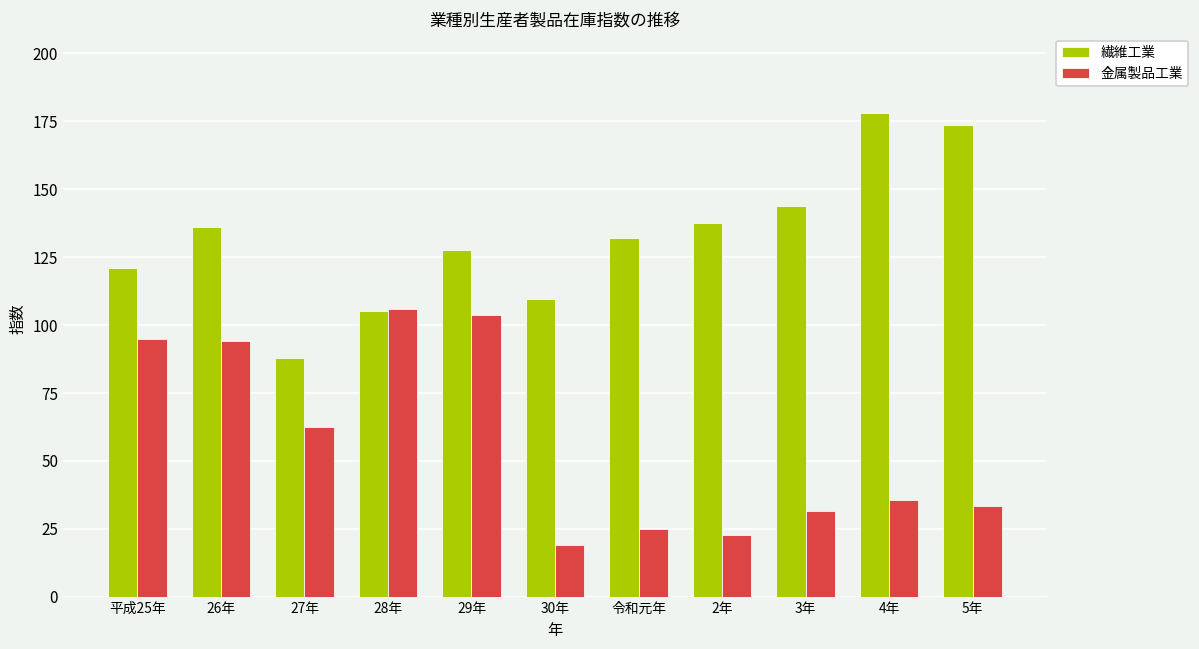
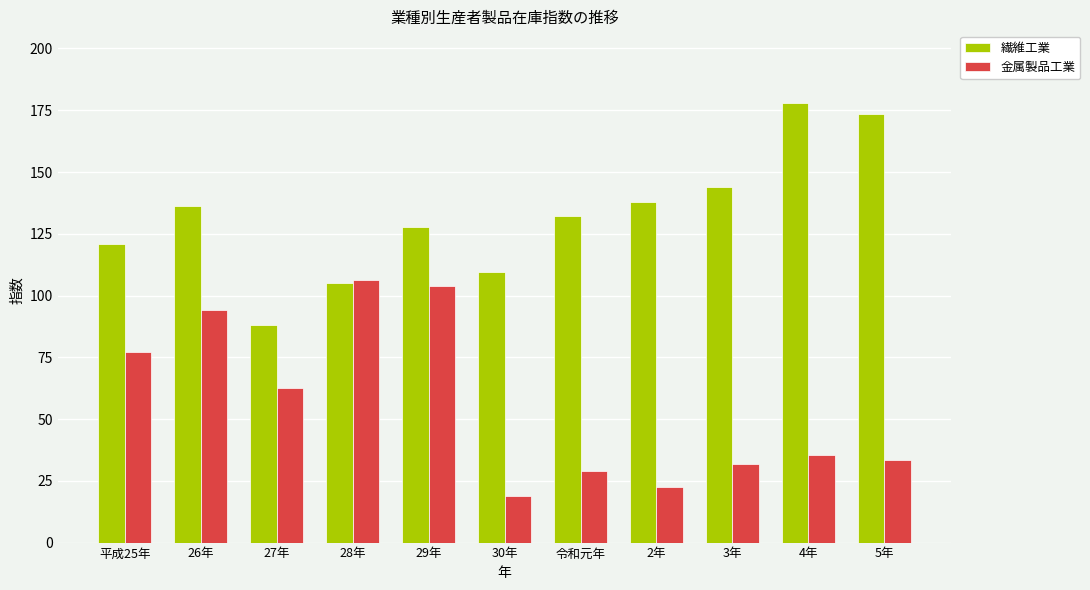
  {
    "繊維工業": {
      "平成25年": 121,
      "26年": 136,
      "27年": 88,
      "28年": 105,
      "29年": 128,
      "30年": 110,
      "令和元年": 132,
      "2年": 138,
      "3年": 144,
      "4年": 178,
      "5年": 174
    },
    "金属製品工業": {
-     "平成25年": 95,
+     "平成25年": 77,
      "26年": 94,
      "27年": 62,
      "28年": 106,
      "29年": 104,
      "30年": 19,
-     "令和元年": 25,
+     "令和元年": 29,
      "2年": 23,
      "3年": 32,
      "4年": 36,
      "5年": 33
    }
  }
